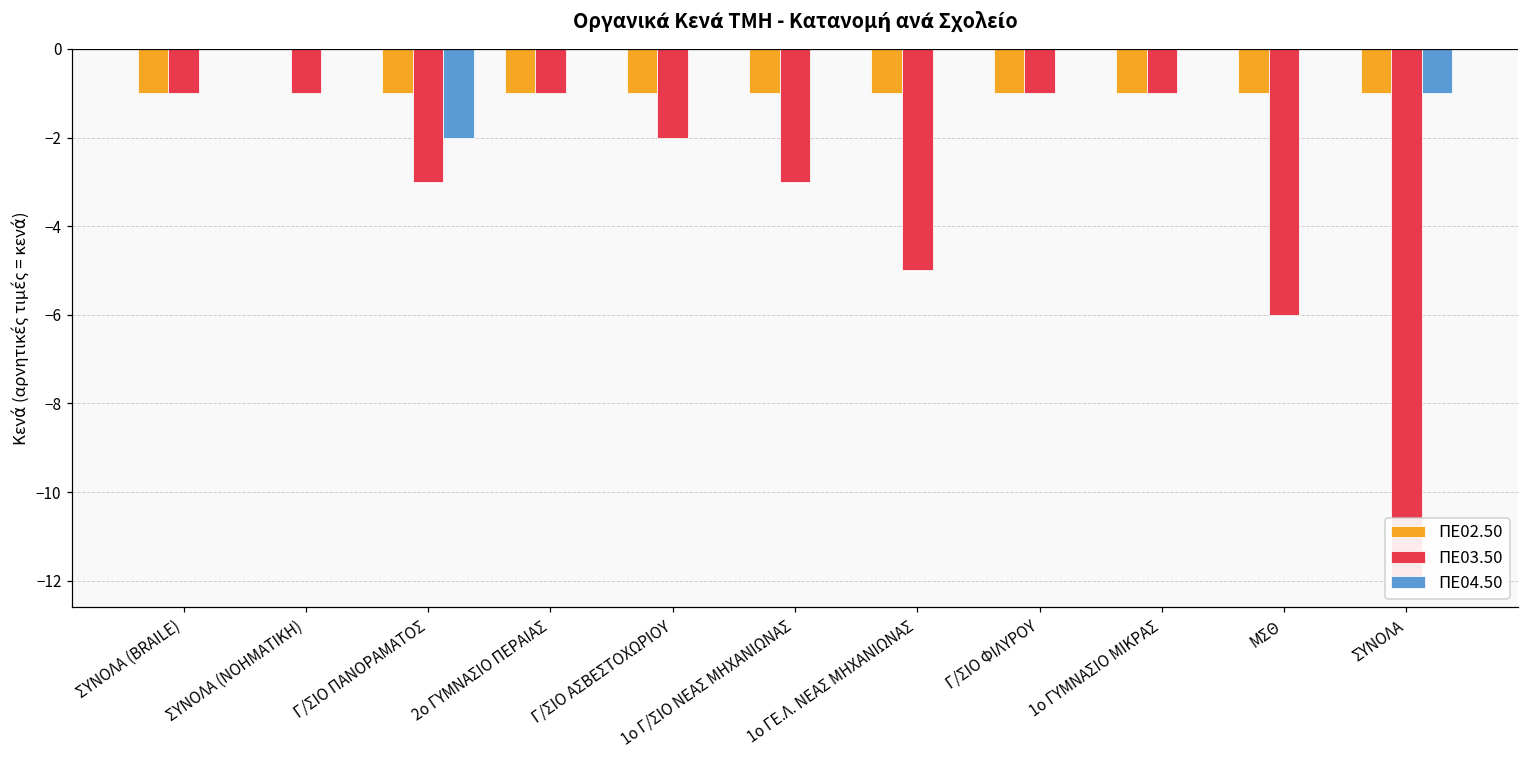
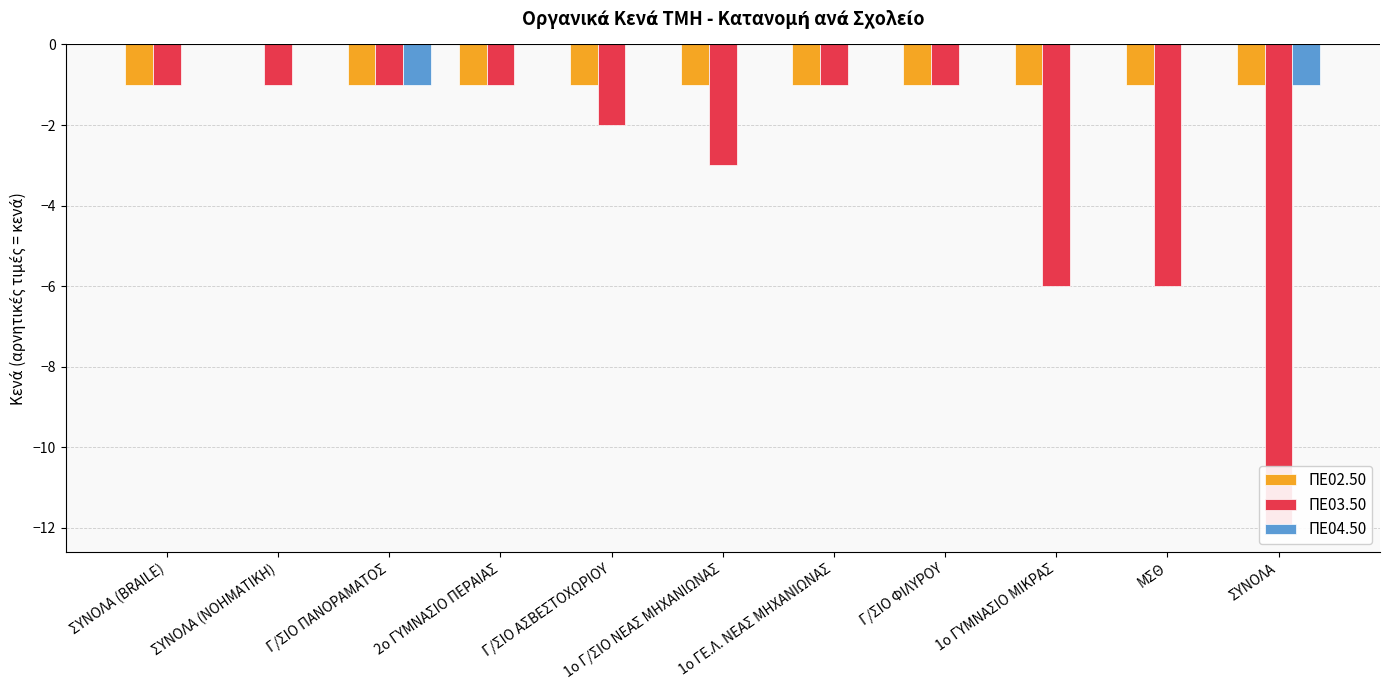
  {
    "ΠΕ02.50": {
      "ΣΥΝΟΛΑ (BRAILE)": -1,
      "ΣΥΝΟΛΑ (ΝΟΗΜΑΤΙΚΗ)": 0,
      "Γ/ΣΙΟ ΠΑΝΟΡΑΜΑΤΟΣ": -1,
      "2ο ΓΥΜΝΑΣΙΟ ΠΕΡΑΙΑΣ": -1,
      "Γ/ΣΙΟ ΑΣΒΕΣΤΟΧΩΡΙΟΥ": -1,
      "1ο Γ/ΣΙΟ ΝΕΑΣ ΜΗΧΑΝΙΩΝΑΣ": -1,
      "1ο ΓΕ.Λ. ΝΕΑΣ ΜΗΧΑΝΙΩΝΑΣ": -1,
      "Γ/ΣΙΟ ΦΙΛΥΡΟΥ": -1,
      "1ο ΓΥΜΝΑΣΙΟ ΜΙΚΡΑΣ": -1,
      "ΜΣΘ": -1,
      "ΣΥΝΟΛΑ": -1
    },
    "ΠΕ03.50": {
      "ΣΥΝΟΛΑ (BRAILE)": -1,
      "ΣΥΝΟΛΑ (ΝΟΗΜΑΤΙΚΗ)": -1,
-     "Γ/ΣΙΟ ΠΑΝΟΡΑΜΑΤΟΣ": -3,
+     "Γ/ΣΙΟ ΠΑΝΟΡΑΜΑΤΟΣ": -1,
      "2ο ΓΥΜΝΑΣΙΟ ΠΕΡΑΙΑΣ": -1,
      "Γ/ΣΙΟ ΑΣΒΕΣΤΟΧΩΡΙΟΥ": -2,
      "1ο Γ/ΣΙΟ ΝΕΑΣ ΜΗΧΑΝΙΩΝΑΣ": -3,
-     "1ο ΓΕ.Λ. ΝΕΑΣ ΜΗΧΑΝΙΩΝΑΣ": -5,
+     "1ο ΓΕ.Λ. ΝΕΑΣ ΜΗΧΑΝΙΩΝΑΣ": -1,
      "Γ/ΣΙΟ ΦΙΛΥΡΟΥ": -1,
-     "1ο ΓΥΜΝΑΣΙΟ ΜΙΚΡΑΣ": -1,
+     "1ο ΓΥΜΝΑΣΙΟ ΜΙΚΡΑΣ": -6,
      "ΜΣΘ": -6
    },
    "ΠΕ04.50": {
      "ΣΥΝΟΛΑ (BRAILE)": 0,
      "ΣΥΝΟΛΑ (ΝΟΗΜΑΤΙΚΗ)": 0,
-     "Γ/ΣΙΟ ΠΑΝΟΡΑΜΑΤΟΣ": -2,
+     "Γ/ΣΙΟ ΠΑΝΟΡΑΜΑΤΟΣ": -1,
      "2ο ΓΥΜΝΑΣΙΟ ΠΕΡΑΙΑΣ": 0,
      "Γ/ΣΙΟ ΑΣΒΕΣΤΟΧΩΡΙΟΥ": 0,
      "1ο Γ/ΣΙΟ ΝΕΑΣ ΜΗΧΑΝΙΩΝΑΣ": 0,
      "1ο ΓΕ.Λ. ΝΕΑΣ ΜΗΧΑΝΙΩΝΑΣ": 0,
      "Γ/ΣΙΟ ΦΙΛΥΡΟΥ": 0,
      "1ο ΓΥΜΝΑΣΙΟ ΜΙΚΡΑΣ": 0,
      "ΜΣΘ": 0,
      "ΣΥΝΟΛΑ": -1
    }
  }
